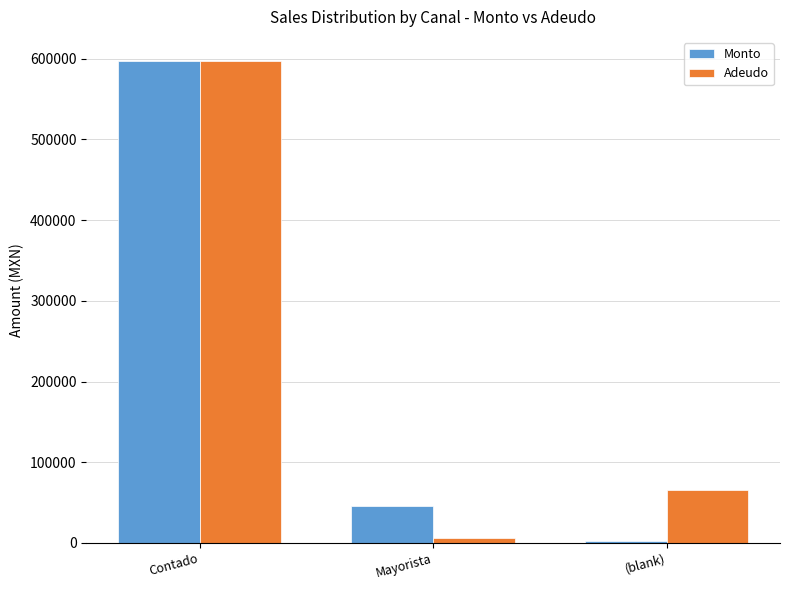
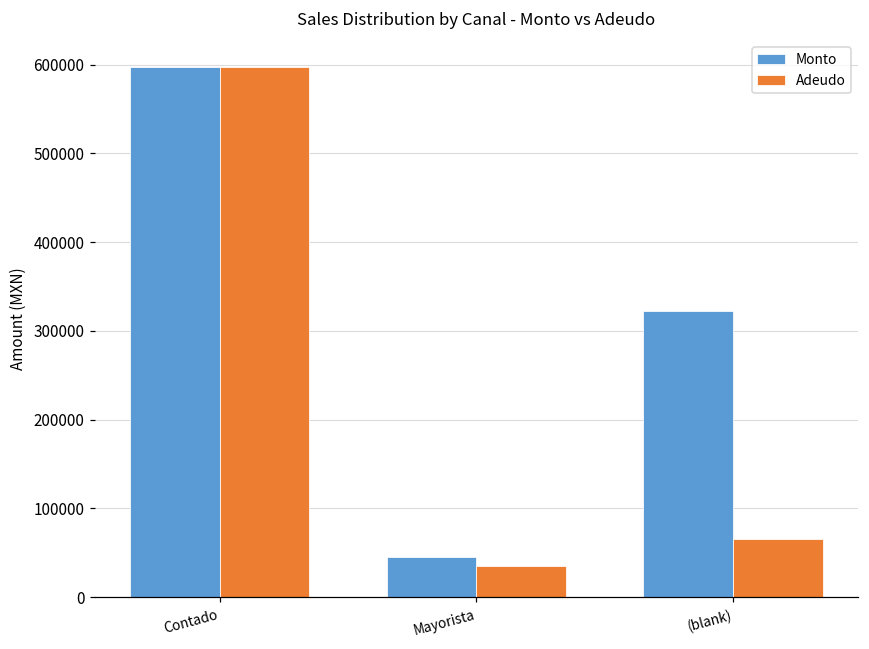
  {
    "Monto": {
      "Contado": 600000,
      "Mayorista": 50000,
-     "(blank)": 0
+     "(blank)": 320000
    },
    "Adeudo": {
      "Contado": 600000,
-     "Mayorista": 10000,
+     "Mayorista": 30000,
      "(blank)": 70000
    }
  }
